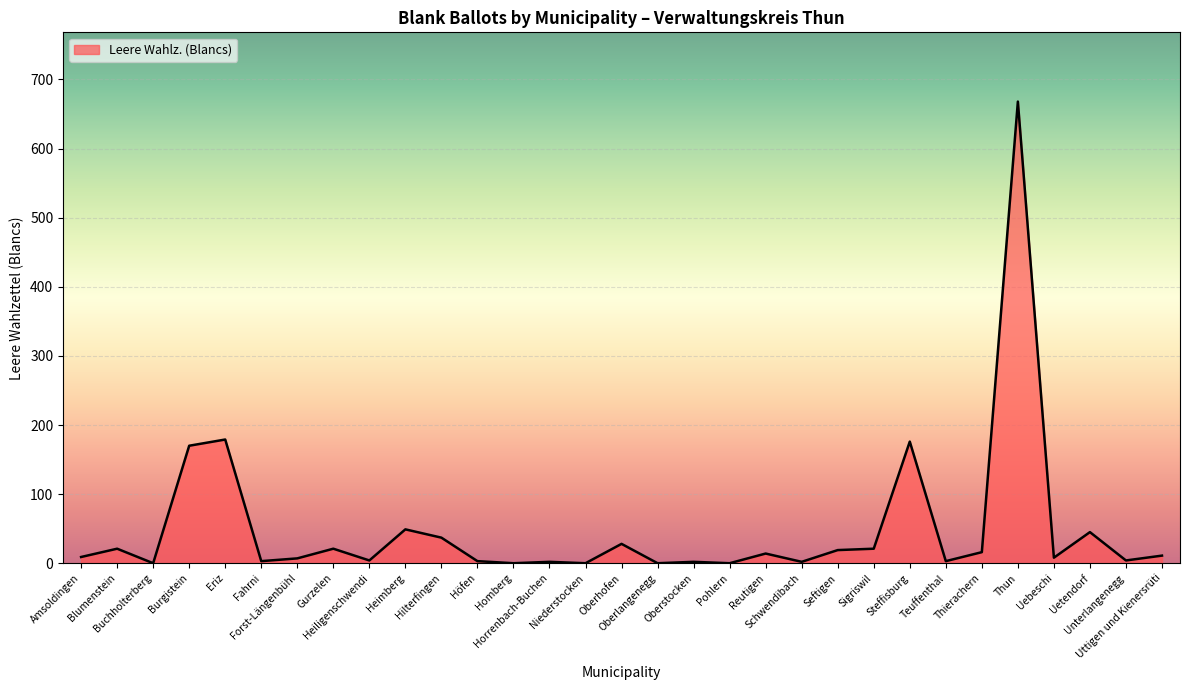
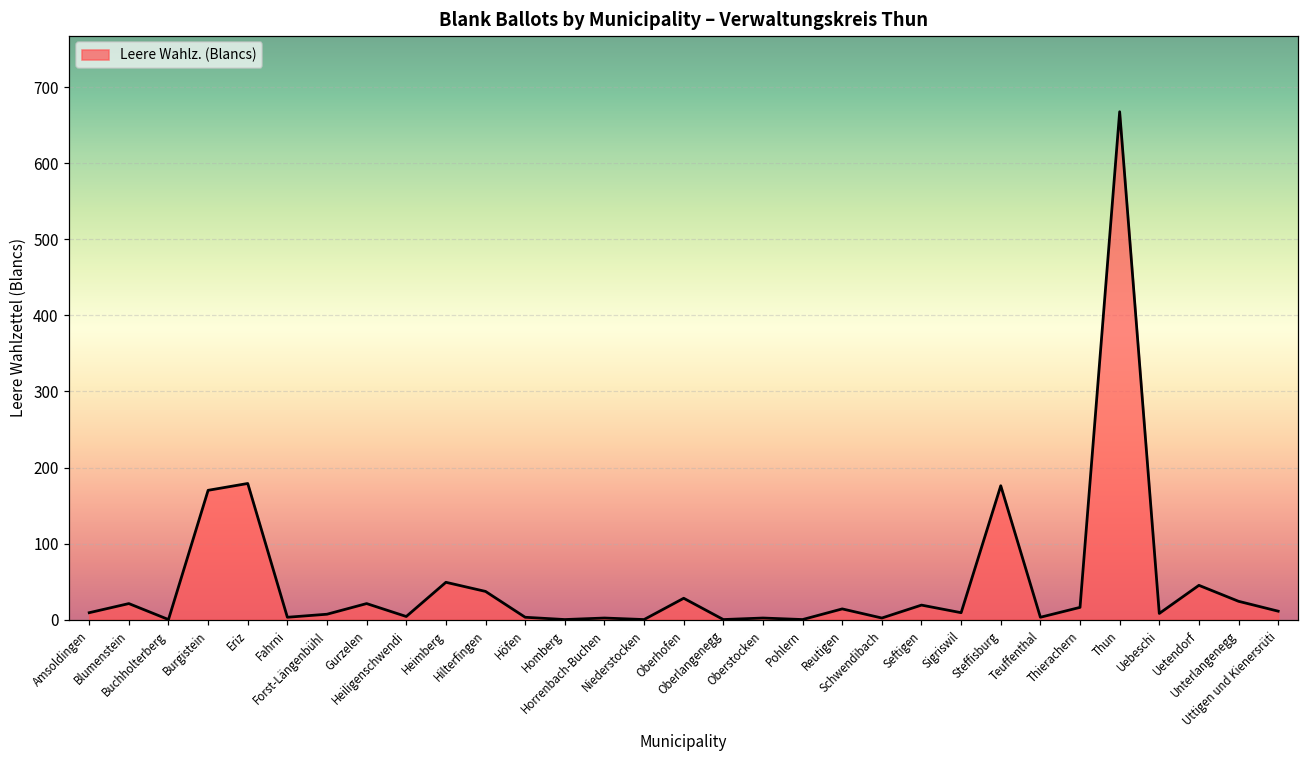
  {
    "Amsoldingen": 10,
    "Blumenstein": 20,
    "Buchholterberg": 0,
    "Burgistein": 170,
    "Eriz": 180,
    "Fahrni": 0,
    "Forst-Längenbühl": 10,
    "Gurzelen": 20,
    "Heiligenschwendi": 0,
    "Heimberg": 50,
    "Hilterfingen": 40,
    "Höfen": 0,
    "Homberg": 0,
    "Horrenbach-Buchen": 0,
    "Niederstocken": 0,
    "Oberhofen": 30,
    "Oberlangenegg": 0,
    "Oberstocken": 0,
    "Pohlern": 0,
    "Reutigen": 10,
    "Schwendibach": 0,
    "Seftigen": 20,
-   "Sigriswil": 20,
+   "Sigriswil": 10,
    "Steffisburg": 180,
    "Teuffenthal": 0,
    "Thierachern": 20,
    "Thun": 670,
    "Uebeschi": 10,
    "Uetendorf": 50,
-   "Unterlangenegg": 0,
+   "Unterlangenegg": 20,
    "Uttigen und Kienersrüti": 10
  }
